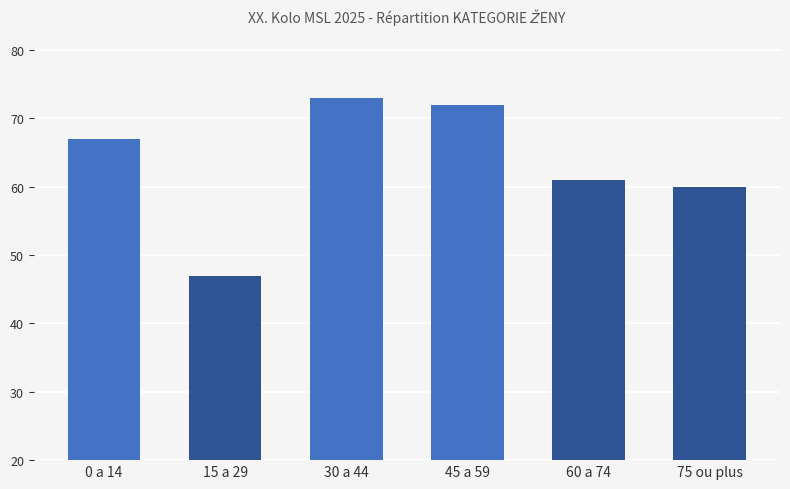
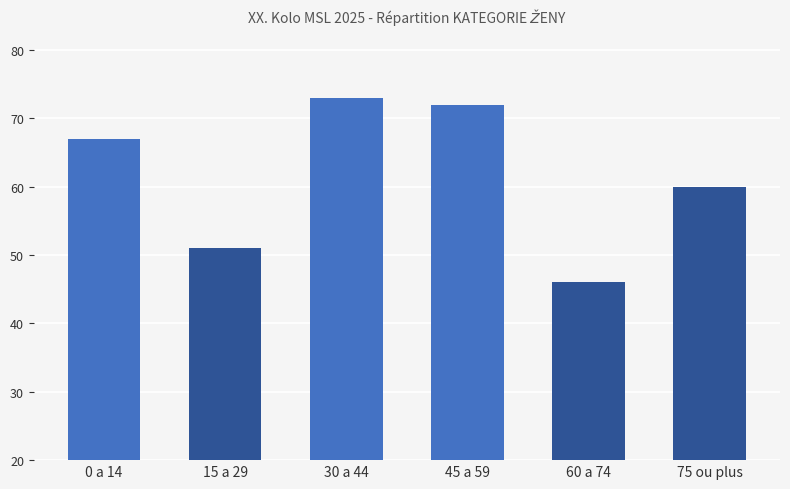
  {
    "0 a 14": 67,
-   "15 a 29": 47,
+   "15 a 29": 51,
    "30 a 44": 73,
    "45 a 59": 72,
-   "60 a 74": 61,
+   "60 a 74": 46,
    "75 ou plus": 60
  }
